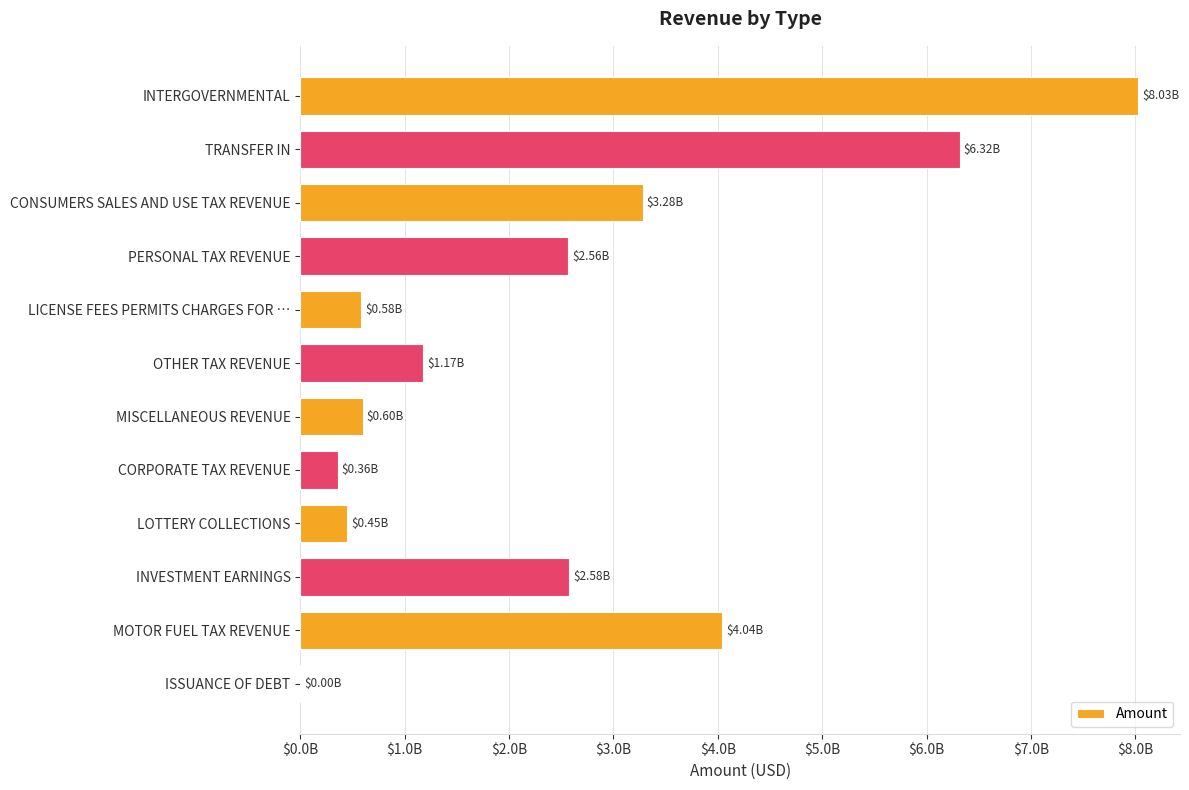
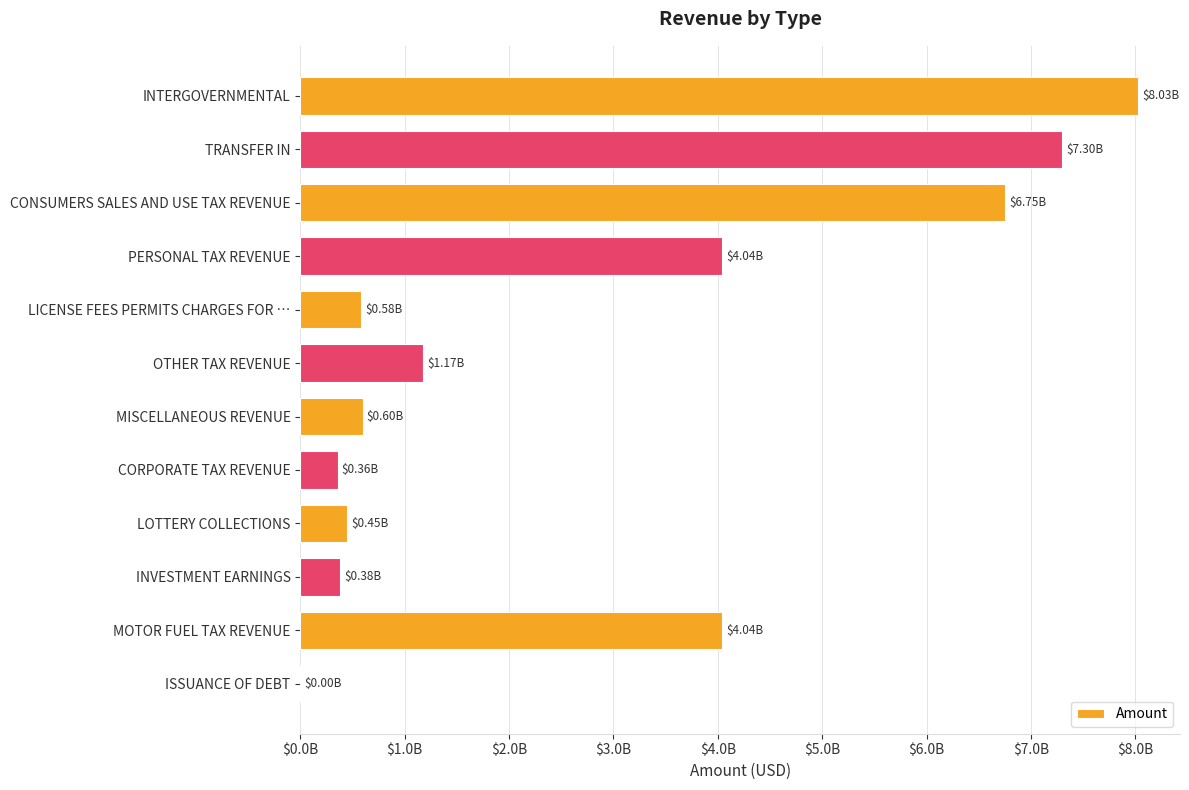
  {
    "INTERGOVERNMENTAL": "$8.03B",
-   "TRANSFER IN": "$6.32B",
-   "CONSUMERS SALES AND USE TAX REVENUE": "$3.28B",
-   "PERSONAL TAX REVENUE": "$2.56B",
+   "TRANSFER IN": "$7.30B",
+   "CONSUMERS SALES AND USE TAX REVENUE": "$6.75B",
+   "PERSONAL TAX REVENUE": "$4.04B",
    "LICENSE FEES PERMITS CHARGES FOR …": "$0.58B",
    "OTHER TAX REVENUE": "$1.17B",
    "MISCELLANEOUS REVENUE": "$0.60B",
    "CORPORATE TAX REVENUE": "$0.36B",
    "LOTTERY COLLECTIONS": "$0.45B",
-   "INVESTMENT EARNINGS": "$2.58B",
+   "INVESTMENT EARNINGS": "$0.38B",
    "MOTOR FUEL TAX REVENUE": "$4.04B"
  }
